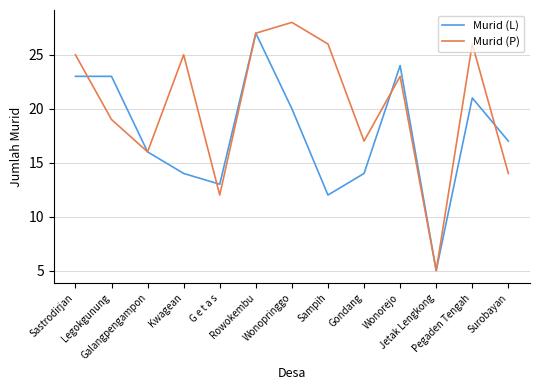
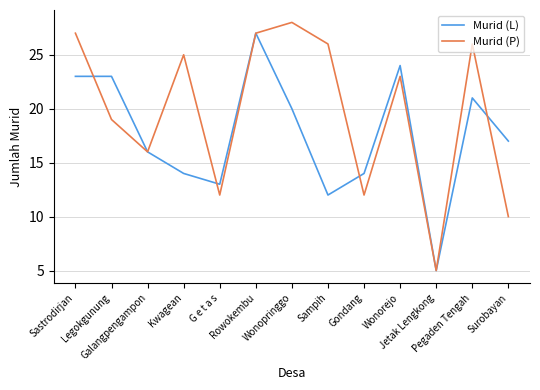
  {
    "Murid (L)": {
      "Sastrodirjan": 23,
      "Legokgunung": 23,
      "Kwagean": 14,
      "G e t a s": 13,
      "Wonopringgo": 20,
      "Sampih": 12,
      "Gondang": 14,
      "Wonorejo": 24,
      "Pegaden Tengah": 21,
      "Surobayan": 17
    },
    "Murid (P)": {
-     "Sastrodirjan": 25,
+     "Sastrodirjan": 27,
      "Legokgunung": 19,
      "Kwagean": 25,
      "G e t a s": 12,
      "Wonopringgo": 28,
      "Sampih": 26,
-     "Gondang": 17,
+     "Gondang": 12,
      "Wonorejo": 23,
-     "Surobayan": 14
+     "Surobayan": 10
    }
  }
